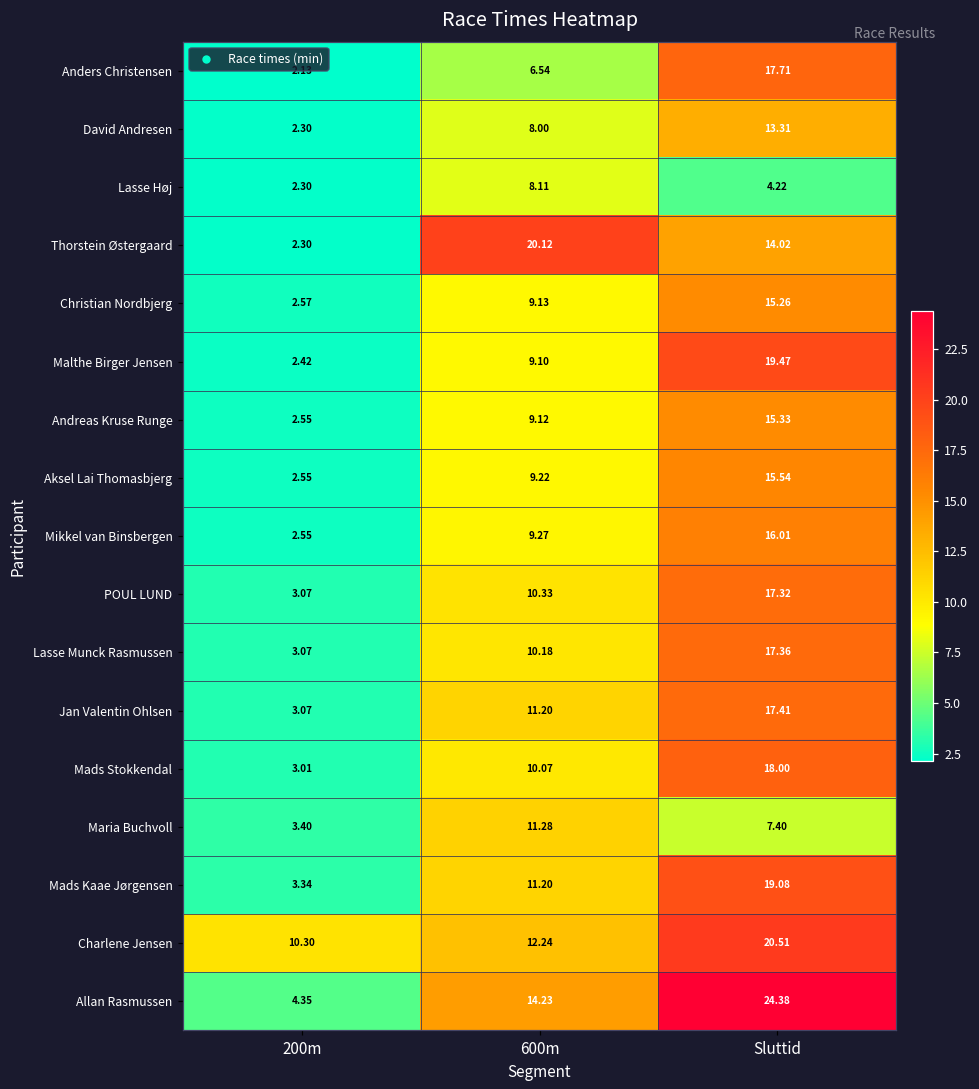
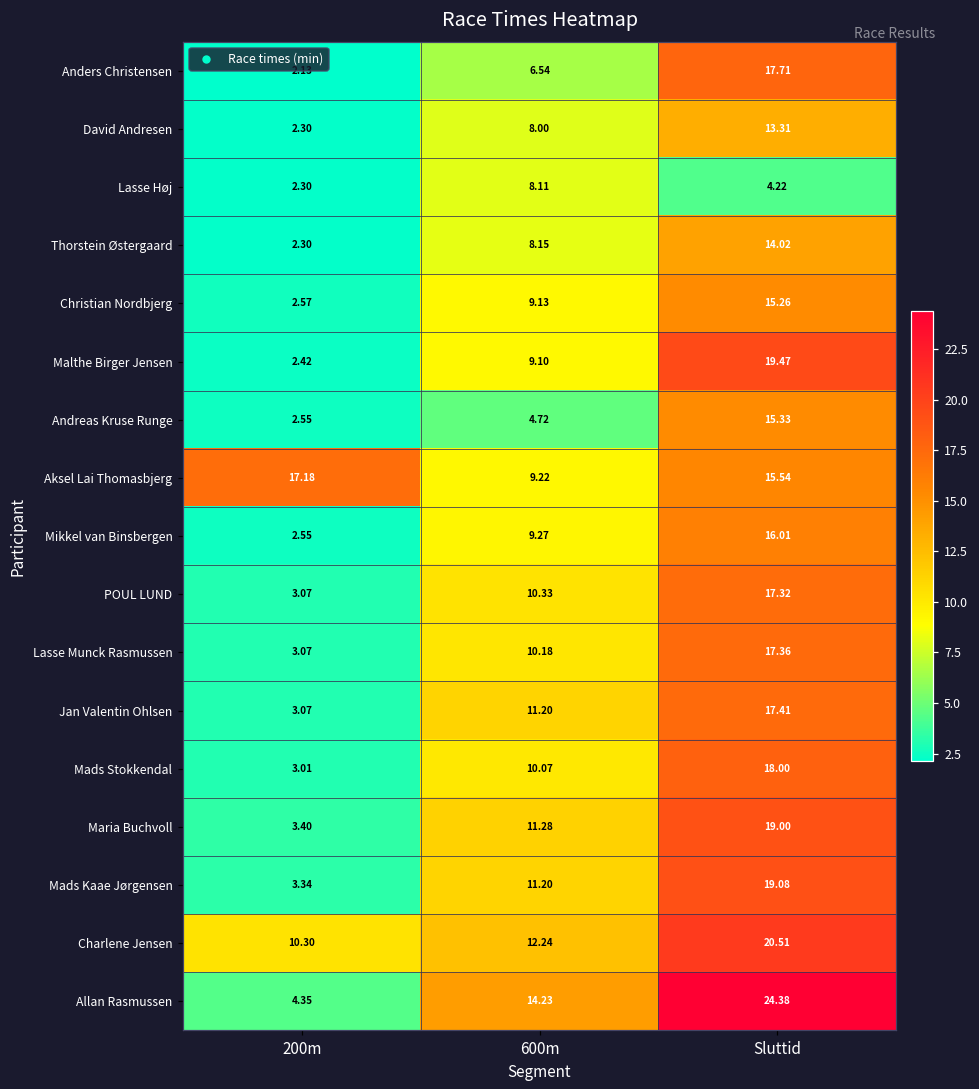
  {
    "Anders Christensen": {
      "600m": 6.54,
      "Sluttid": 17.71
    },
    "David Andresen": {
      "200m": 2.30,
      "600m": 8.00,
      "Sluttid": 13.31
    },
    "Lasse Høj": {
      "200m": 2.30,
      "600m": 8.11,
      "Sluttid": 4.22
    },
    "Thorstein Østergaard": {
      "200m": 2.30,
-     "600m": 20.12,
+     "600m": 8.15,
      "Sluttid": 14.02
    },
    "Christian Nordbjerg": {
      "200m": 2.57,
      "600m": 9.13,
      "Sluttid": 15.26
    },
    "Malthe Birger Jensen": {
      "200m": 2.42,
      "600m": 9.10,
      "Sluttid": 19.47
    },
    "Andreas Kruse Runge": {
      "200m": 2.55,
-     "600m": 9.12,
+     "600m": 4.72,
      "Sluttid": 15.33
    },
    "Aksel Lai Thomasbjerg": {
-     "200m": 2.55,
+     "200m": 17.18,
      "600m": 9.22,
      "Sluttid": 15.54
    },
    "Mikkel van Binsbergen": {
      "200m": 2.55,
      "600m": 9.27,
      "Sluttid": 16.01
    },
    "POUL LUND": {
      "200m": 3.07,
      "600m": 10.33,
      "Sluttid": 17.32
    },
    "Lasse Munck Rasmussen": {
      "200m": 3.07,
      "600m": 10.18,
      "Sluttid": 17.36
    },
    "Jan Valentin Ohlsen": {
      "200m": 3.07,
      "600m": 11.20,
      "Sluttid": 17.41
    },
    "Mads Stokkendal": {
      "200m": 3.01,
      "600m": 10.07,
      "Sluttid": 18.00
    },
    "Maria Buchvoll": {
      "200m": 3.40,
      "600m": 11.28,
-     "Sluttid": 7.40
+     "Sluttid": 19.00
    },
    "Mads Kaae Jørgensen": {
      "200m": 3.34,
      "600m": 11.20,
      "Sluttid": 19.08
    },
    "Charlene Jensen": {
      "200m": 10.30,
      "600m": 12.24,
      "Sluttid": 20.51
    },
    "Allan Rasmussen": {
      "200m": 4.35,
      "600m": 14.23,
      "Sluttid": 24.38
    }
  }
